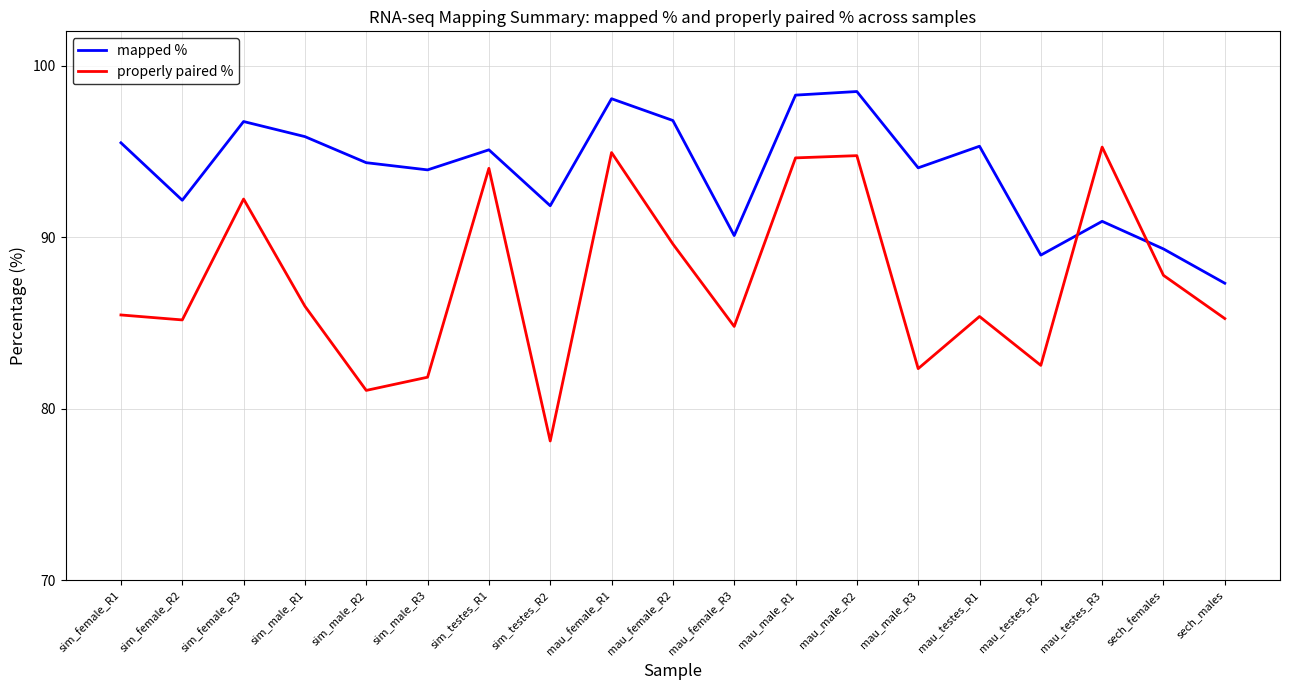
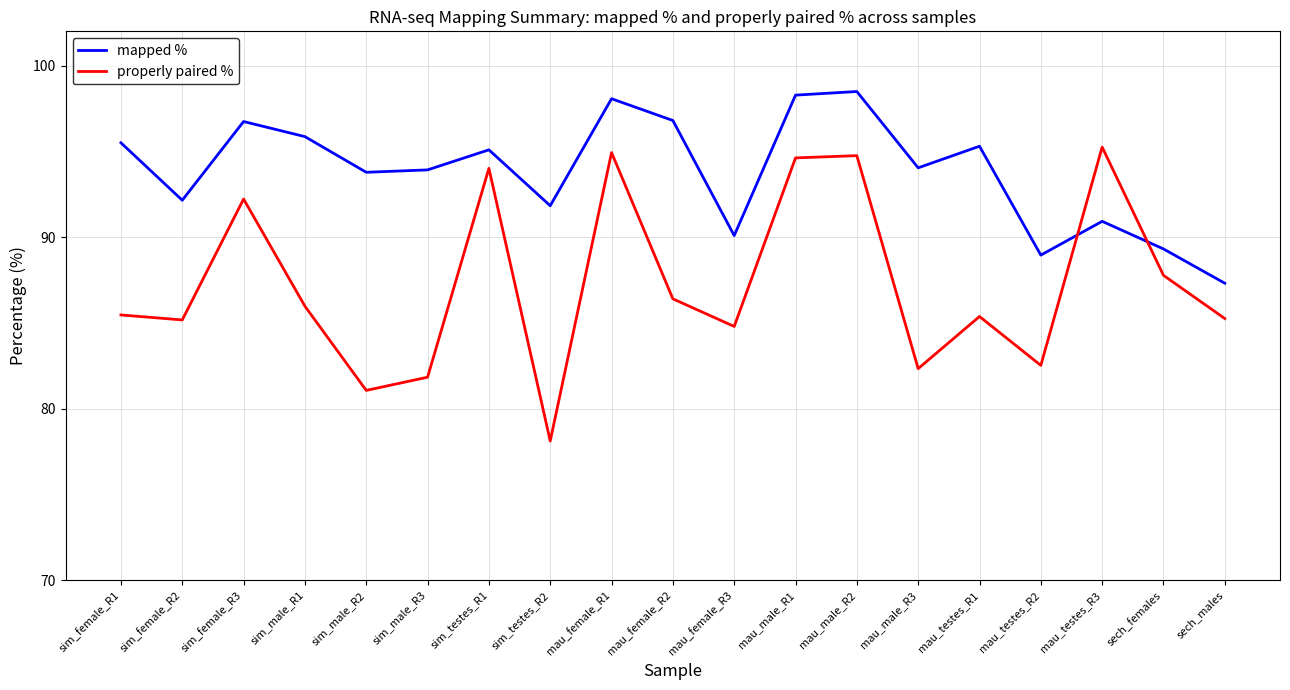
  {
    "mapped %": {
      "sim_female_R1": 95.5,
      "sim_female_R2": 92.2,
      "sim_female_R3": 96.7,
      "sim_male_R1": 95.9,
-     "sim_male_R2": 94.3,
+     "sim_male_R2": 93.8,
      "sim_male_R3": 93.9,
      "sim_testes_R1": 95.1,
      "sim_testes_R2": 91.8,
      "mau_female_R1": 98.1,
      "mau_female_R2": 96.8,
      "mau_female_R3": 90.1,
      "mau_male_R1": 98.3,
      "mau_male_R2": 98.5,
      "mau_male_R3": 94.0,
      "mau_testes_R1": 95.3,
      "mau_testes_R2": 89.0,
      "mau_testes_R3": 90.9,
      "sech_females": 89.3,
      "sech_males": 87.3
    },
    "properly paired %": {
      "sim_female_R1": 85.5,
      "sim_female_R2": 85.2,
      "sim_female_R3": 92.2,
      "sim_male_R1": 86.0,
      "sim_male_R2": 81.1,
      "sim_male_R3": 81.8,
      "sim_testes_R1": 94.0,
      "sim_testes_R2": 78.1,
      "mau_female_R1": 94.9,
-     "mau_female_R2": 89.6,
+     "mau_female_R2": 86.4,
      "mau_female_R3": 84.8,
      "mau_male_R1": 94.6,
      "mau_male_R2": 94.8,
      "mau_male_R3": 82.3,
      "mau_testes_R1": 85.4,
      "mau_testes_R2": 82.5,
      "mau_testes_R3": 95.3,
      "sech_females": 87.8,
      "sech_males": 85.3
    }
  }
